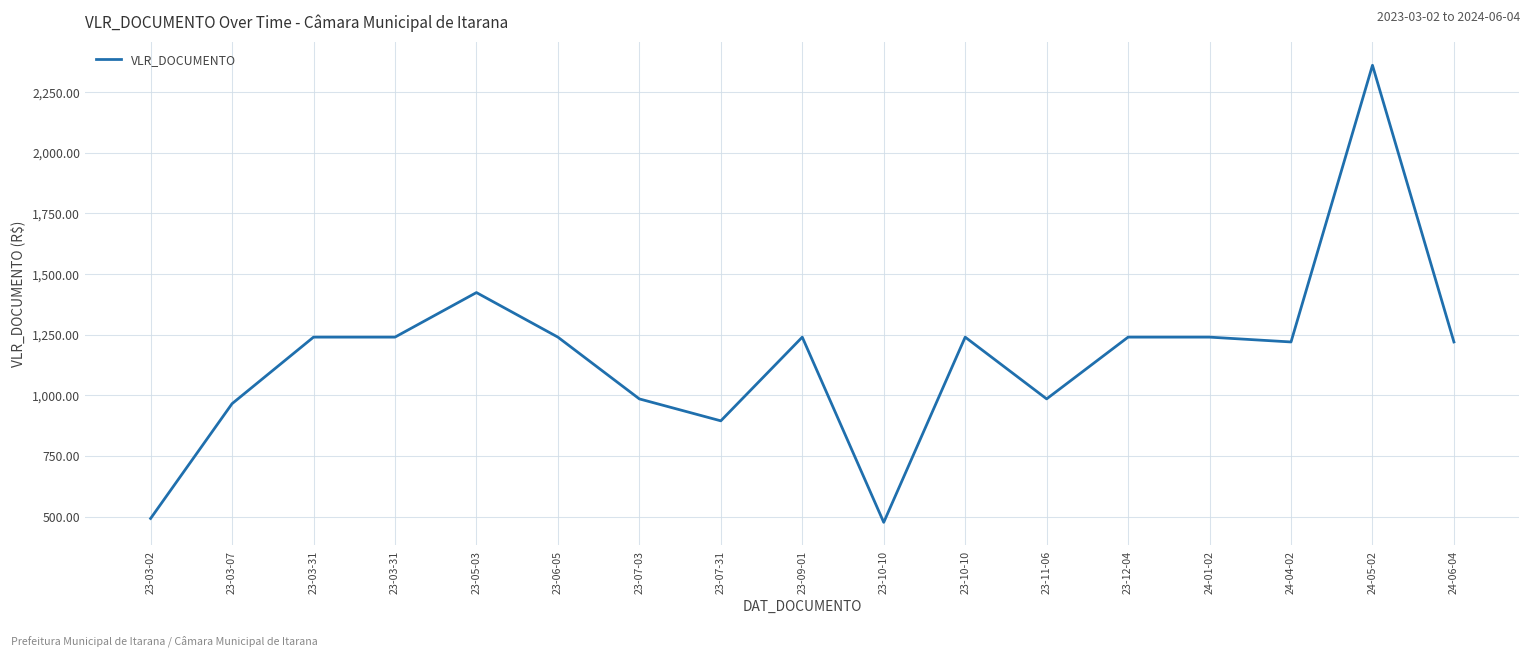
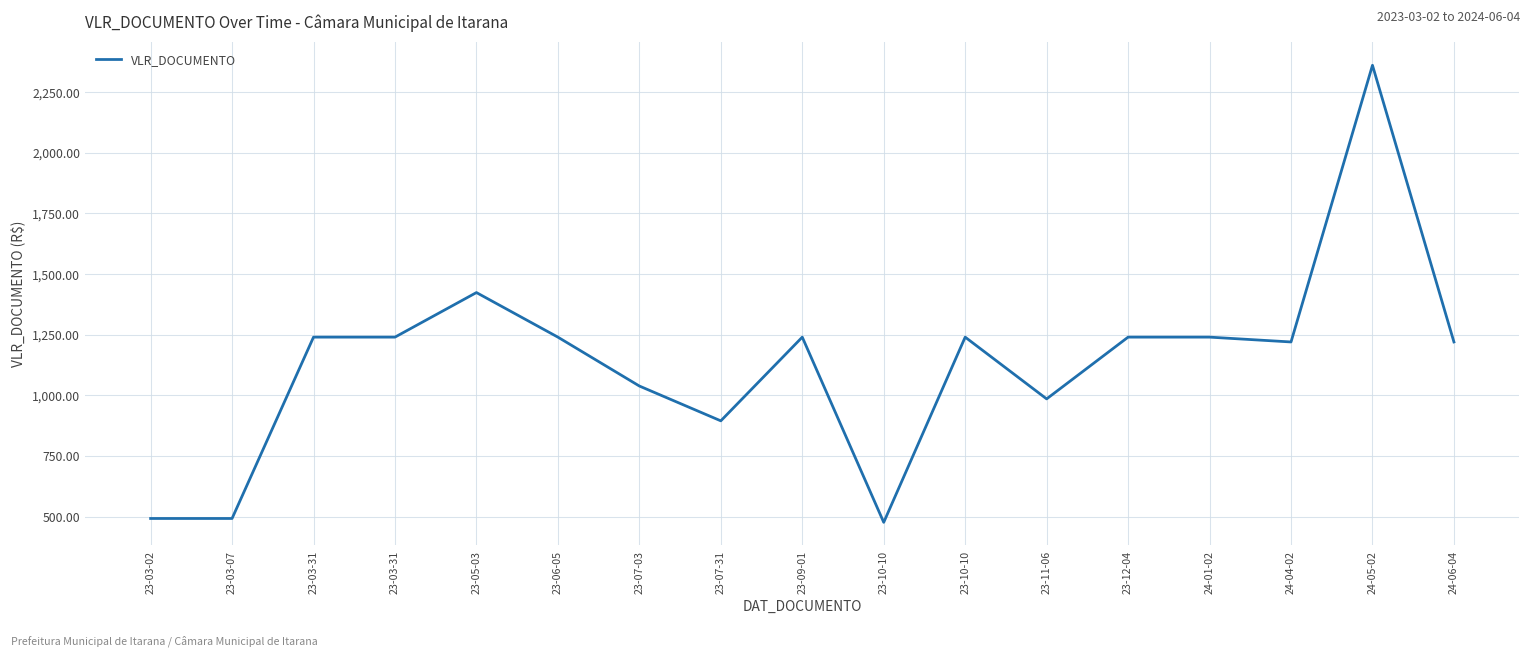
  {
    "23-03-02": "490",
-   "23-03-07": "970",
+   "23-03-07": "490",
    "23-05-03": "1,420",
    "23-06-05": "1,240",
-   "23-07-03": "990",
+   "23-07-03": "1,040",
    "23-07-31": "900",
    "23-09-01": "1,240",
    "23-11-06": "990",
    "23-12-04": "1,240",
    "24-01-02": "1,240",
    "24-04-02": "1,220",
    "24-05-02": "2,360",
    "24-06-04": "1,220"
  }
